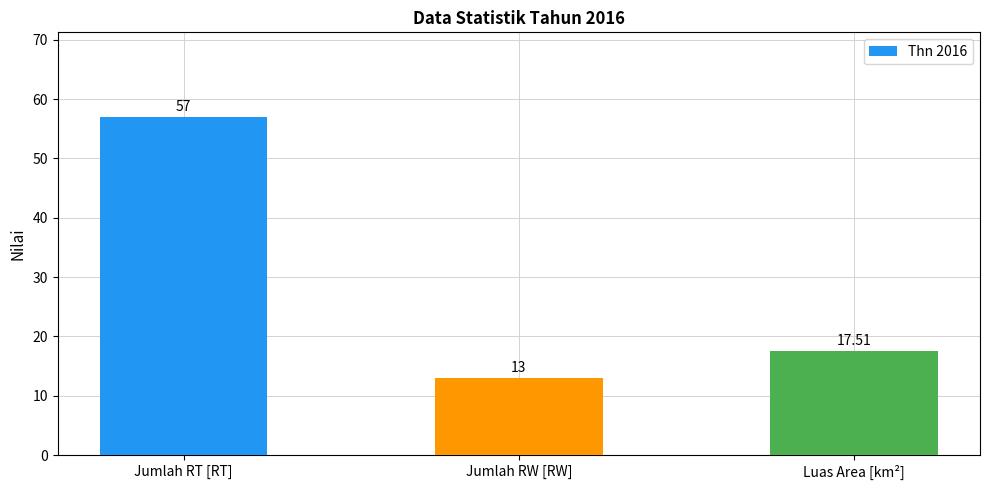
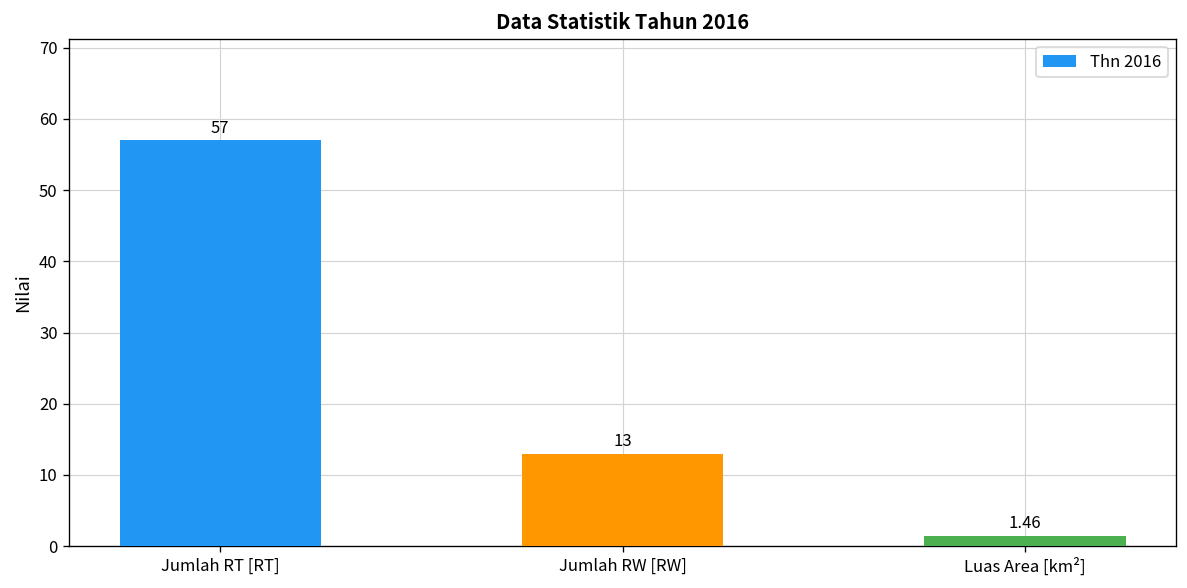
  {
    "Jumlah RT [RT]": 57,
    "Jumlah RW [RW]": 13,
-   "Luas Area [km²]": 17.51
+   "Luas Area [km²]": 1.46
  }
